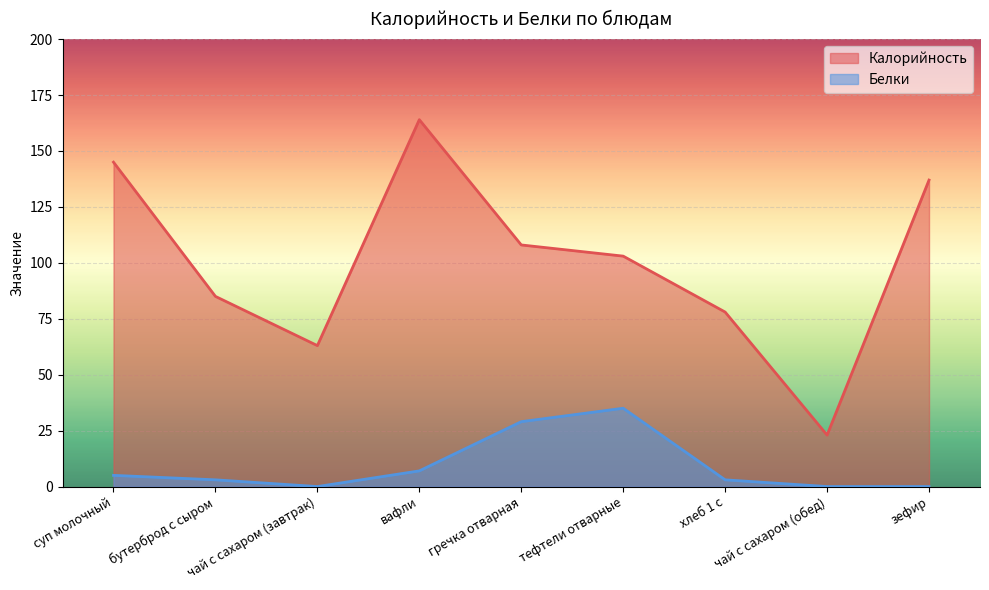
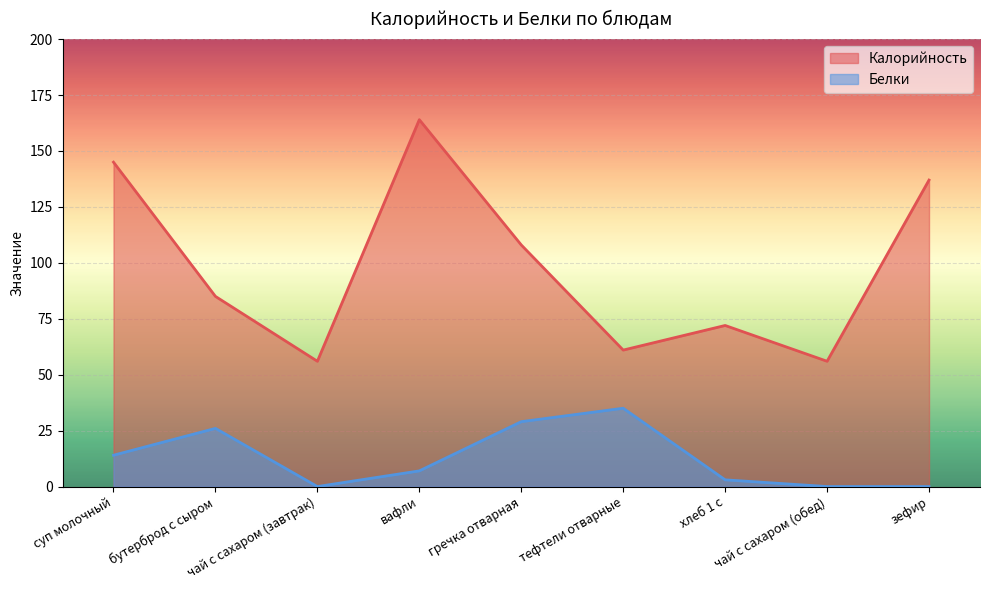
  {
    "Калорийность": {
      "суп молочный": 145,
      "бутерброд с сыром": 85,
-     "чай с сахаром (завтрак)": 63,
+     "чай с сахаром (завтрак)": 56,
      "вафли": 164,
      "гречка отварная": 108,
-     "тефтели отварные": 103,
-     "хлеб 1 с": 78,
-     "чай с сахаром (обед)": 23,
+     "тефтели отварные": 61,
+     "хлеб 1 с": 72,
+     "чай с сахаром (обед)": 56,
      "зефир": 137
    },
    "Белки": {
-     "суп молочный": 5,
-     "бутерброд с сыром": 3,
+     "суп молочный": 14,
+     "бутерброд с сыром": 26,
      "чай с сахаром (завтрак)": 0,
      "вафли": 7,
      "гречка отварная": 29,
      "тефтели отварные": 35,
      "хлеб 1 с": 3,
      "чай с сахаром (обед)": 0,
      "зефир": 0
    }
  }
